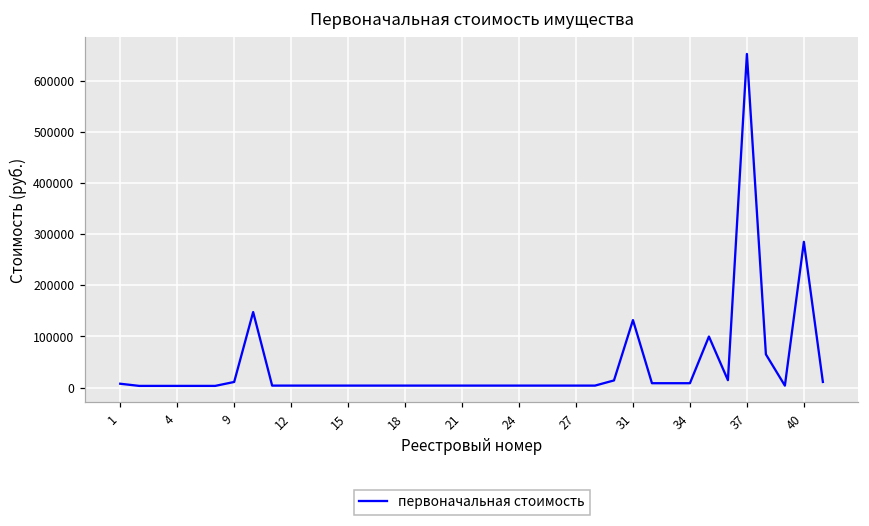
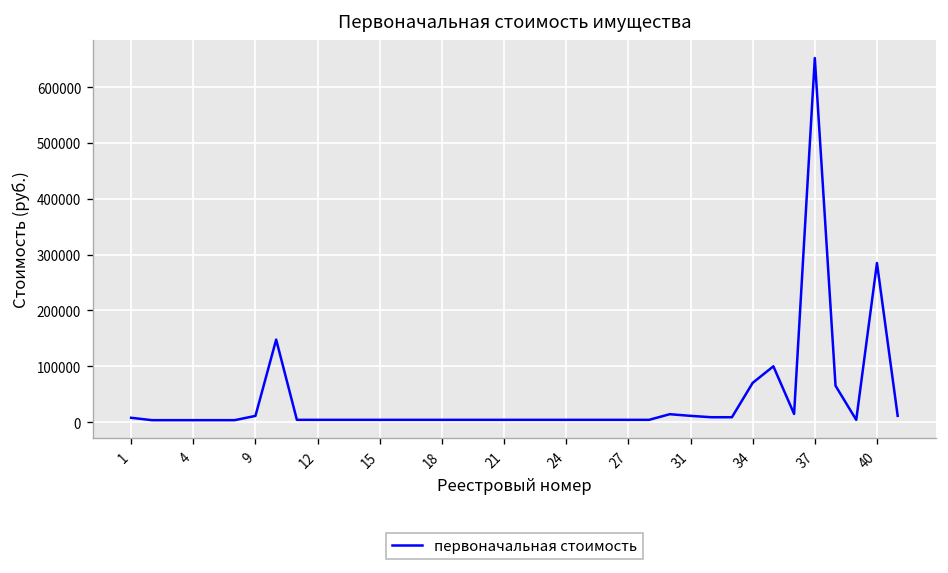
  {
    "1": 10000,
    "4": 0,
    "9": 10000,
    "12": 0,
    "15": 0,
    "18": 0,
    "21": 0,
    "24": 0,
    "27": 0,
-   "31": 130000,
-   "34": 10000,
+   "31": 10000,
+   "34": 70000,
    "37": 650000,
    "40": 280000
  }
